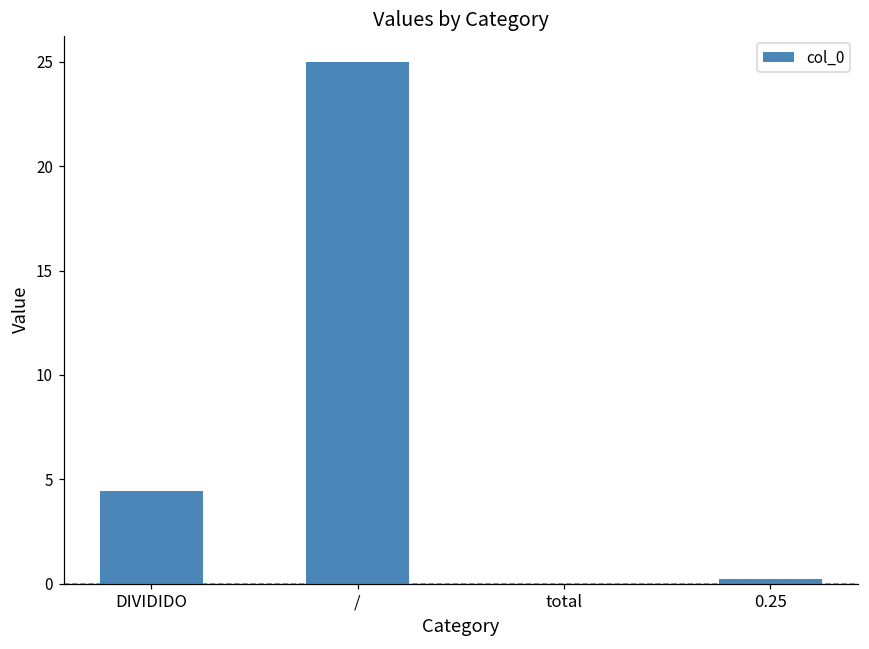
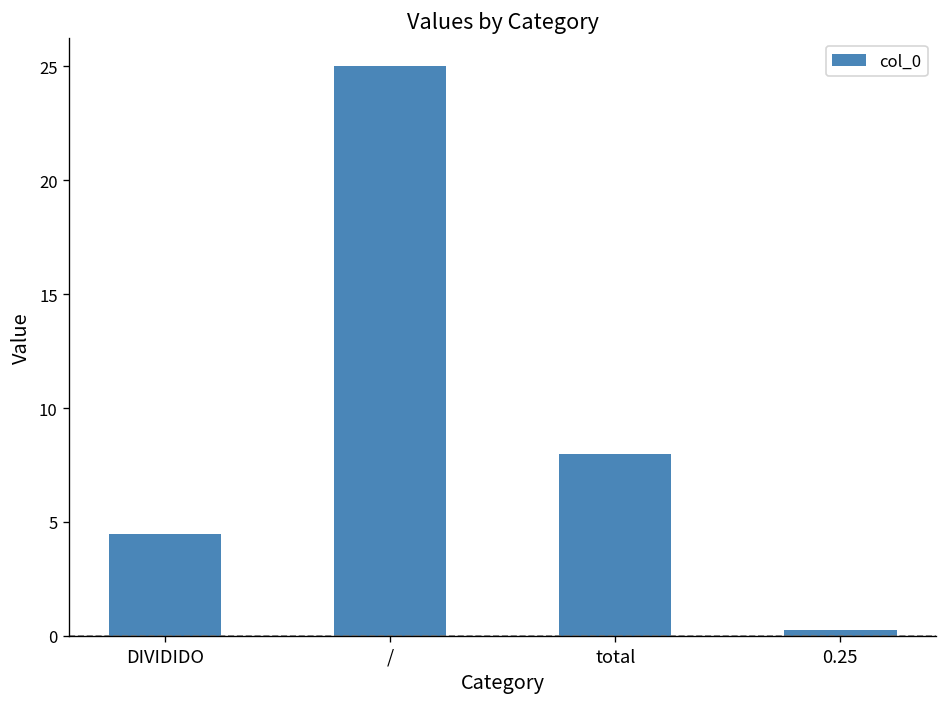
  {
    "DIVIDIDO": 4.5,
    "/": 25,
-   "total": 0,
+   "total": 8,
    "0.25": 0.3
  }
